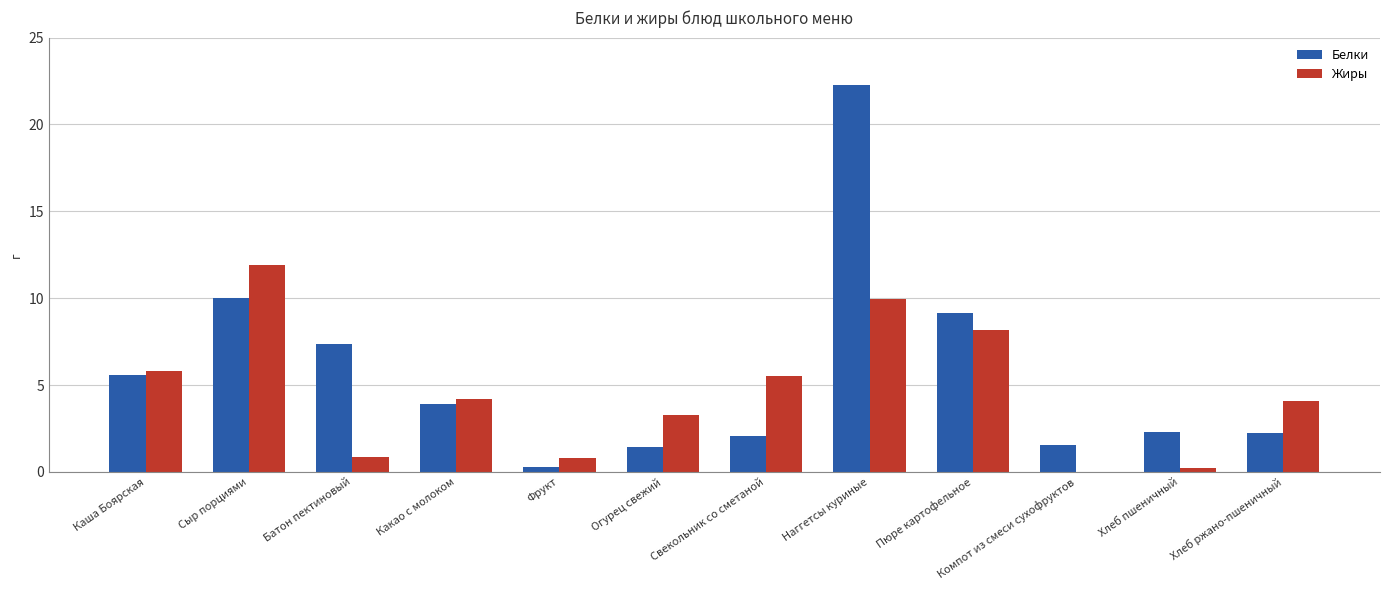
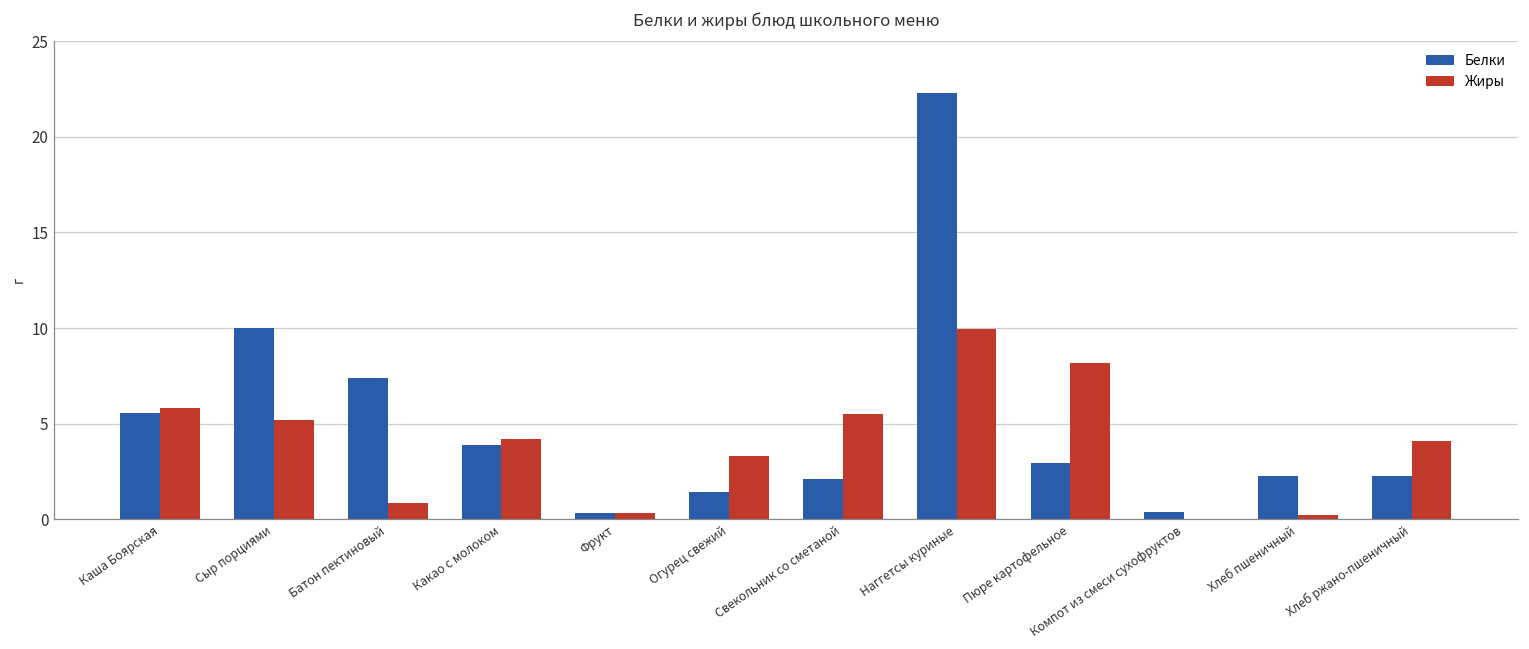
  {
    "Белки": {
      "Каша Боярская": 5.6,
      "Сыр порциями": 10.0,
      "Батон пектиновый": 7.4,
      "Какао с молоком": 3.9,
      "Фрукт": 0.3,
      "Огурец свежий": 1.4,
      "Свекольник со сметаной": 2.1,
      "Наггетсы куриные": 22.3,
-     "Пюре картофельное": 9.2,
-     "Компот из смеси сухофруктов": 1.6,
+     "Пюре картофельное": 2.9,
+     "Компот из смеси сухофруктов": 0.4,
      "Хлеб пшеничный": 2.3,
      "Хлеб ржано-пшеничный": 2.2
    },
    "Жиры": {
      "Каша Боярская": 5.8,
-     "Сыр порциями": 11.9,
+     "Сыр порциями": 5.2,
      "Батон пектиновый": 0.9,
      "Какао с молоком": 4.2,
-     "Фрукт": 0.8,
+     "Фрукт": 0.3,
      "Огурец свежий": 3.3,
      "Свекольник со сметаной": 5.5,
      "Наггетсы куриные": 10.0,
      "Пюре картофельное": 8.2,
      "Компот из смеси сухофруктов": 0.0,
      "Хлеб пшеничный": 0.2,
      "Хлеб ржано-пшеничный": 4.1
    }
  }
